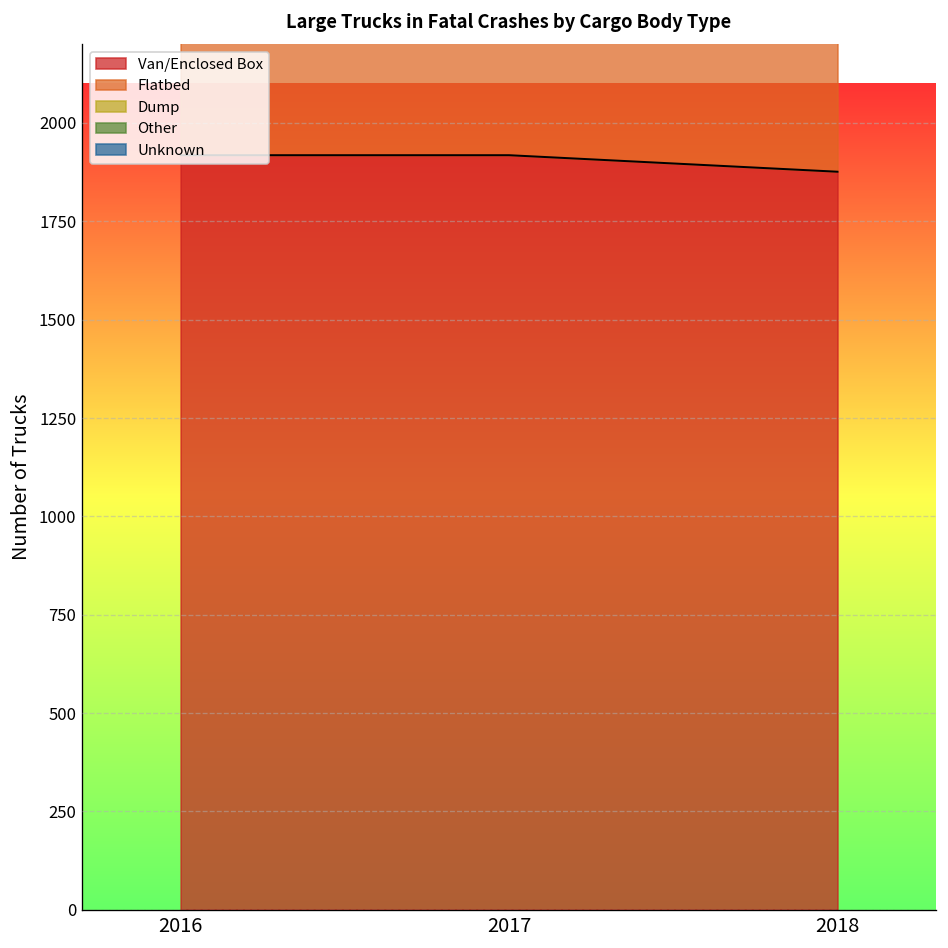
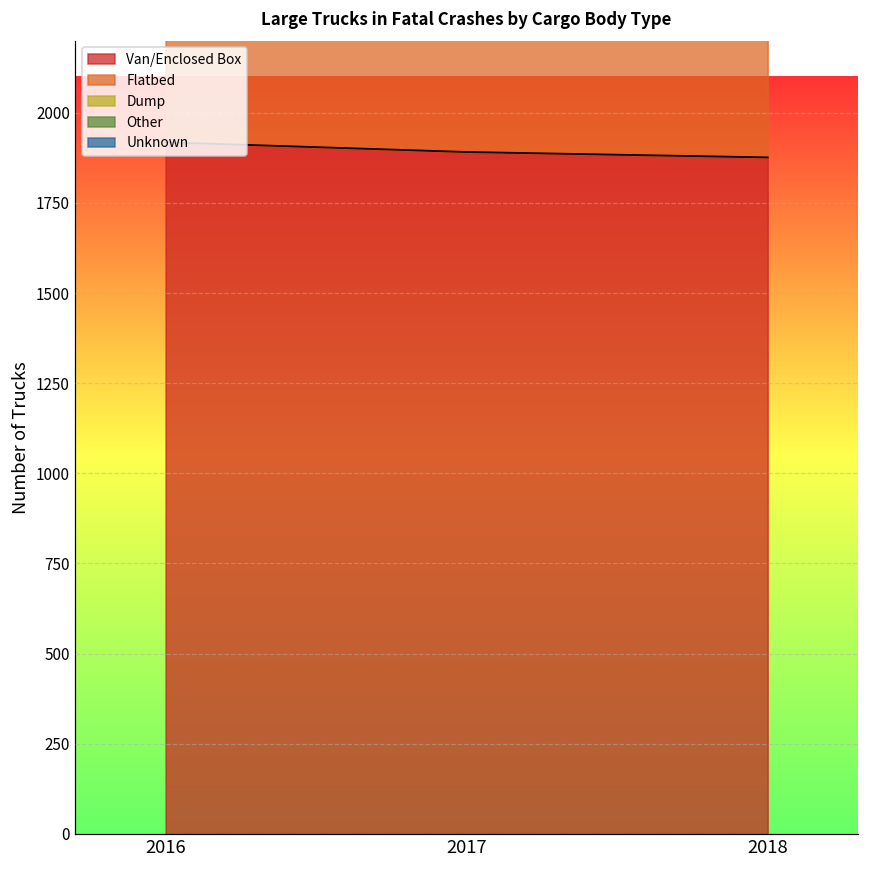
  {
    "Van/Enclosed Box": {
-     "2017": 1920,
+     "2017": 1890,
      "2018": 1880
    }
  }
